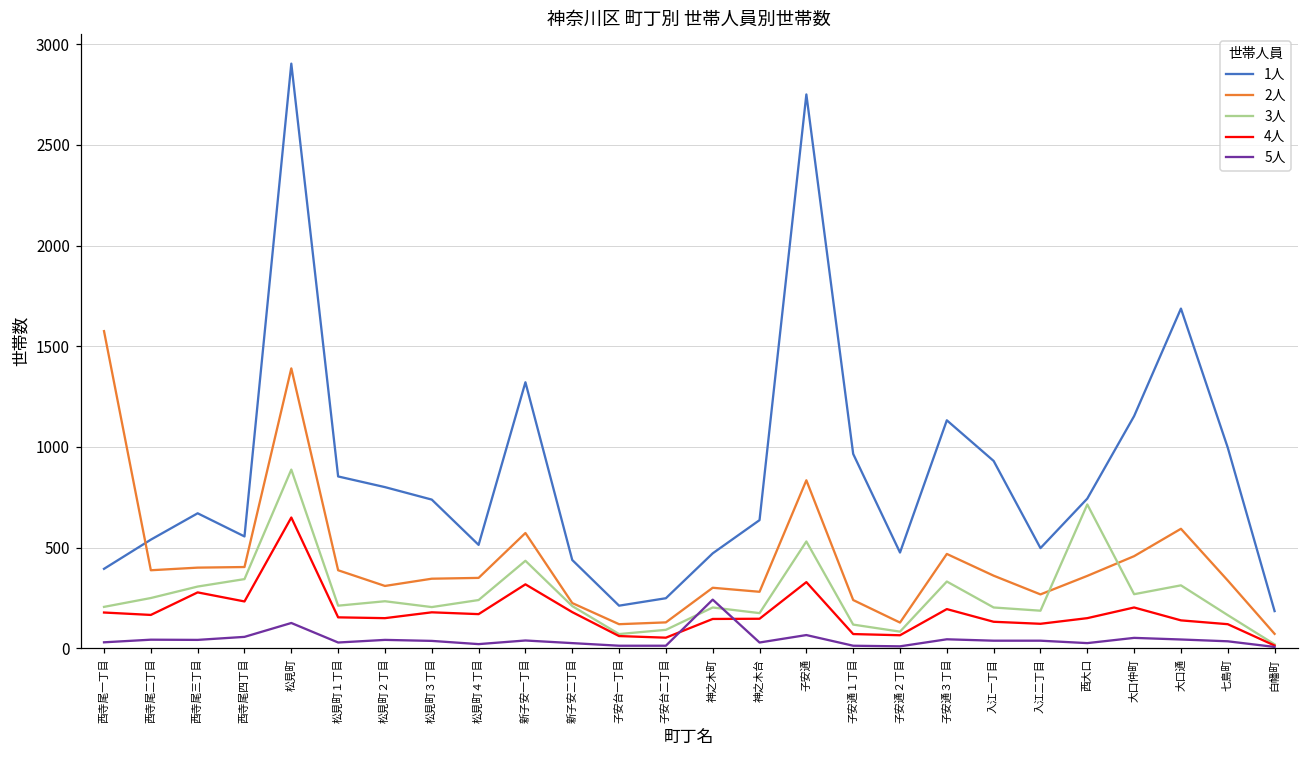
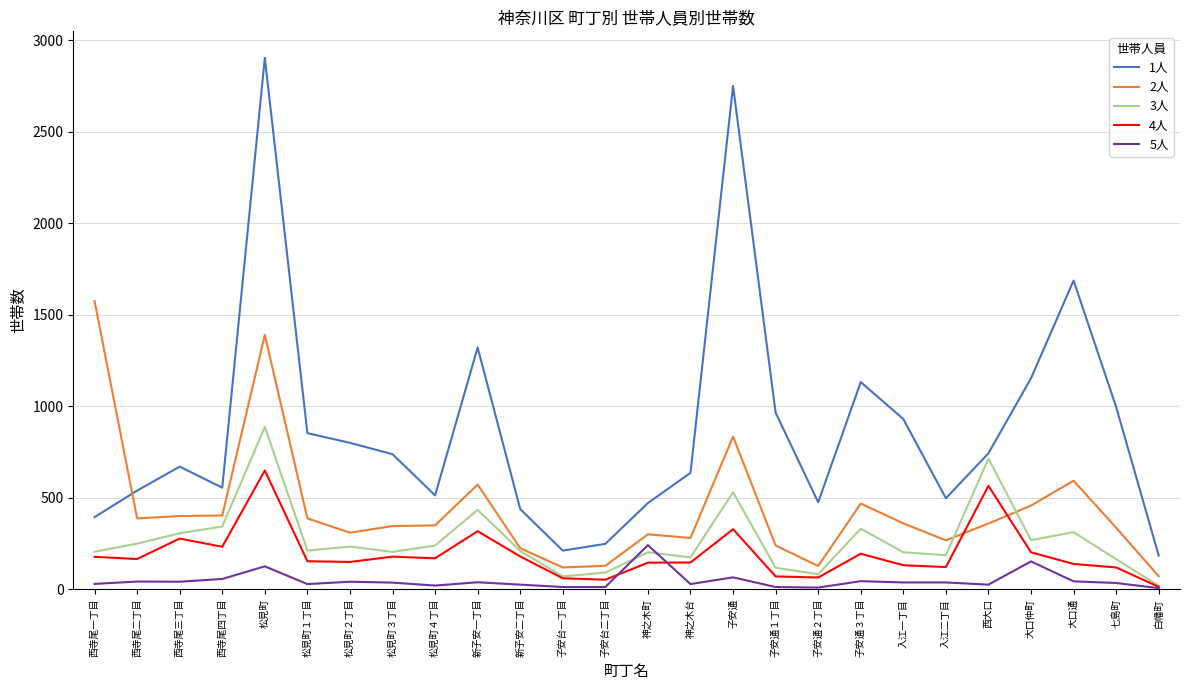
  {
    "1人": {
      "西寺尾一丁目": 390,
      "西寺尾二丁目": 540,
      "西寺尾三丁目": 670,
      "西寺尾四丁目": 560,
      "松見町": 2900,
      "松見町１丁目": 850,
      "松見町２丁目": 800,
      "松見町３丁目": 740,
      "松見町４丁目": 510,
      "新子安一丁目": 1320,
      "新子安二丁目": 440,
      "子安台一丁目": 210,
      "子安台二丁目": 250,
      "神之木町": 470,
      "神之木台": 640,
      "子安通": 2750,
      "子安通１丁目": 970,
      "子安通２丁目": 480,
      "子安通３丁目": 1130,
      "入江一丁目": 930,
      "入江二丁目": 500,
      "西大口": 740,
      "大口仲町": 1150,
      "大口通": 1690,
      "七島町": 1000,
      "白幡町": 180
    },
    "2人": {
      "西寺尾一丁目": 1580,
      "西寺尾二丁目": 390,
      "西寺尾三丁目": 400,
      "西寺尾四丁目": 400,
      "松見町": 1390,
      "松見町１丁目": 390,
      "松見町２丁目": 310,
      "松見町３丁目": 350,
      "松見町４丁目": 350,
      "新子安一丁目": 570,
      "新子安二丁目": 220,
      "子安台一丁目": 120,
      "子安台二丁目": 130,
      "神之木町": 300,
      "神之木台": 280,
      "子安通": 830,
      "子安通１丁目": 240,
      "子安通２丁目": 130,
      "子安通３丁目": 470,
      "入江一丁目": 360,
      "入江二丁目": 270,
      "西大口": 360,
      "大口仲町": 460,
      "大口通": 590,
      "七島町": 340,
      "白幡町": 70
    },
    "3人": {
      "西寺尾一丁目": 210,
      "西寺尾二丁目": 250,
      "西寺尾三丁目": 310,
      "西寺尾四丁目": 340,
      "松見町": 890,
      "松見町１丁目": 210,
      "松見町２丁目": 230,
      "松見町３丁目": 200,
      "松見町４丁目": 240,
      "新子安一丁目": 430,
      "新子安二丁目": 210,
      "子安台二丁目": 90,
      "神之木町": 200,
      "神之木台": 170,
      "子安通": 530,
      "子安通１丁目": 120,
      "子安通２丁目": 80,
      "子安通３丁目": 330,
      "入江一丁目": 200,
      "入江二丁目": 190,
      "西大口": 710,
      "大口仲町": 270,
      "大口通": 310,
      "七島町": 160
    },
    "4人": {
      "西寺尾一丁目": 180,
      "西寺尾二丁目": 170,
      "西寺尾三丁目": 280,
      "西寺尾四丁目": 230,
      "松見町": 650,
      "松見町１丁目": 150,
      "松見町２丁目": 150,
      "松見町３丁目": 180,
      "松見町４丁目": 170,
      "新子安一丁目": 320,
      "新子安二丁目": 180,
      "子安台二丁目": 50,
      "神之木町": 150,
      "神之木台": 150,
      "子安通": 330,
      "子安通１丁目": 70,
      "子安通２丁目": 60,
      "子安通３丁目": 190,
      "入江一丁目": 130,
      "入江二丁目": 120,
-     "西大口": 150,
+     "西大口": 570,
      "大口仲町": 200,
      "大口通": 140,
      "七島町": 120
    },
    "5人": {
      "西寺尾一丁目": 30,
      "西寺尾二丁目": 40,
      "西寺尾三丁目": 40,
      "西寺尾四丁目": 60,
      "松見町": 130,
      "松見町１丁目": 30,
      "松見町２丁目": 40,
      "松見町３丁目": 40,
      "松見町４丁目": 20,
      "新子安一丁目": 40,
      "新子安二丁目": 30,
      "子安台一丁目": 10,
      "子安台二丁目": 10,
      "神之木町": 240,
      "神之木台": 30,
      "子安通": 70,
      "子安通１丁目": 10,
      "子安通２丁目": 10,
      "子安通３丁目": 40,
      "入江一丁目": 40,
      "入江二丁目": 40,
      "西大口": 30,
-     "大口仲町": 50,
+     "大口仲町": 150,
      "大口通": 40,
      "七島町": 30
    }
  }
